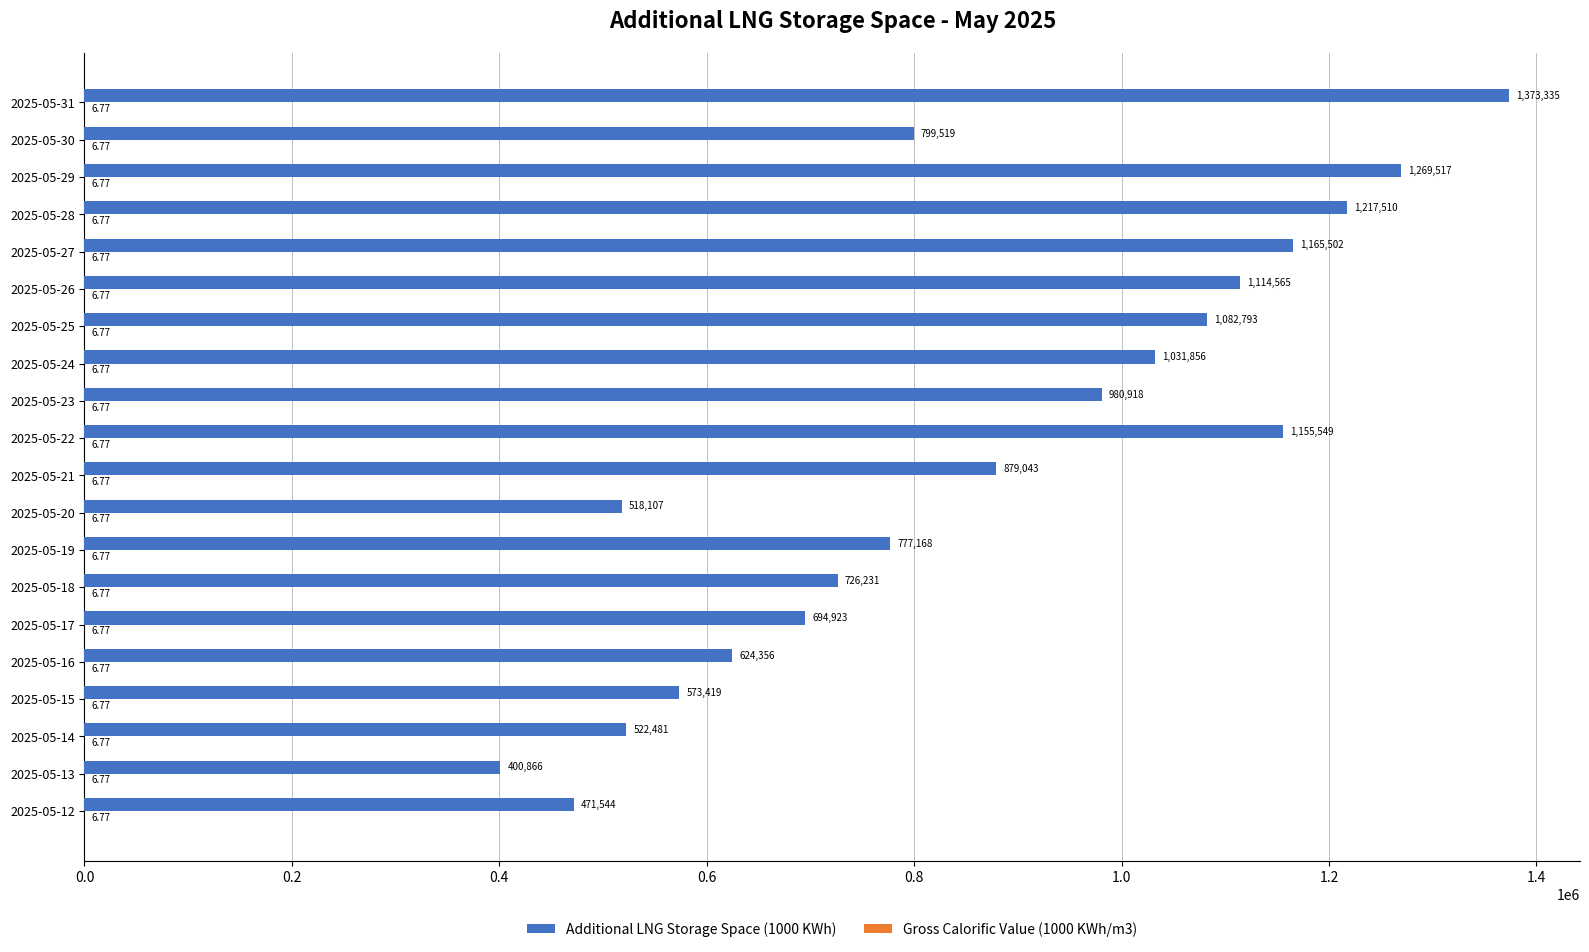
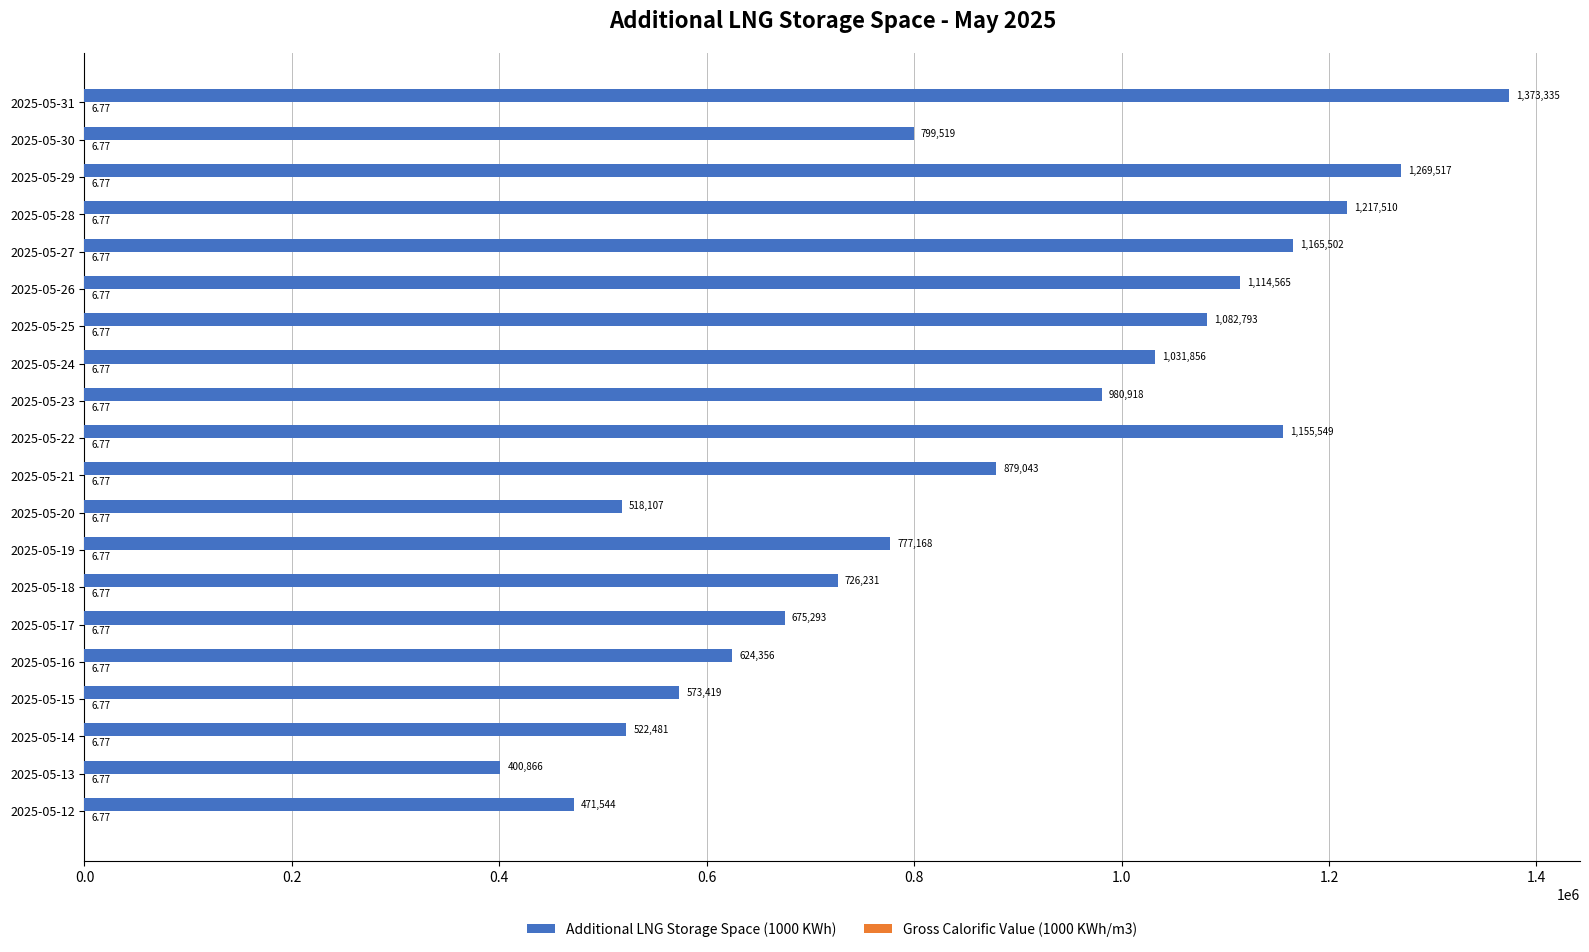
  {
    "Additional LNG Storage Space (1000 KWh)": {
      "2025-05-31": "1,373,335",
      "2025-05-30": "799,519",
      "2025-05-29": "1,269,517",
      "2025-05-28": "1,217,510",
      "2025-05-27": "1,165,502",
      "2025-05-26": "1,114,565",
      "2025-05-25": "1,082,793",
      "2025-05-24": "1,031,856",
      "2025-05-23": "980,918",
      "2025-05-22": "1,155,549",
      "2025-05-21": "879,043",
      "2025-05-20": "518,107",
      "2025-05-19": "777,168",
      "2025-05-18": "726,231",
-     "2025-05-17": "694,923",
+     "2025-05-17": "675,293",
      "2025-05-16": "624,356",
      "2025-05-15": "573,419",
      "2025-05-14": "522,481",
      "2025-05-13": "400,866",
      "2025-05-12": "471,544"
    },
    "Gross Calorific Value (1000 KWh/m3)": {
      "2025-05-31": "6.77",
      "2025-05-30": "6.77",
      "2025-05-29": "6.77",
      "2025-05-28": "6.77",
      "2025-05-27": "6.77",
      "2025-05-26": "6.77",
      "2025-05-25": "6.77",
      "2025-05-24": "6.77",
      "2025-05-23": "6.77",
      "2025-05-22": "6.77",
      "2025-05-21": "6.77",
      "2025-05-20": "6.77",
      "2025-05-19": "6.77",
      "2025-05-18": "6.77",
      "2025-05-17": "6.77",
      "2025-05-16": "6.77",
      "2025-05-15": "6.77",
      "2025-05-14": "6.77",
      "2025-05-13": "6.77",
      "2025-05-12": "6.77"
    }
  }
